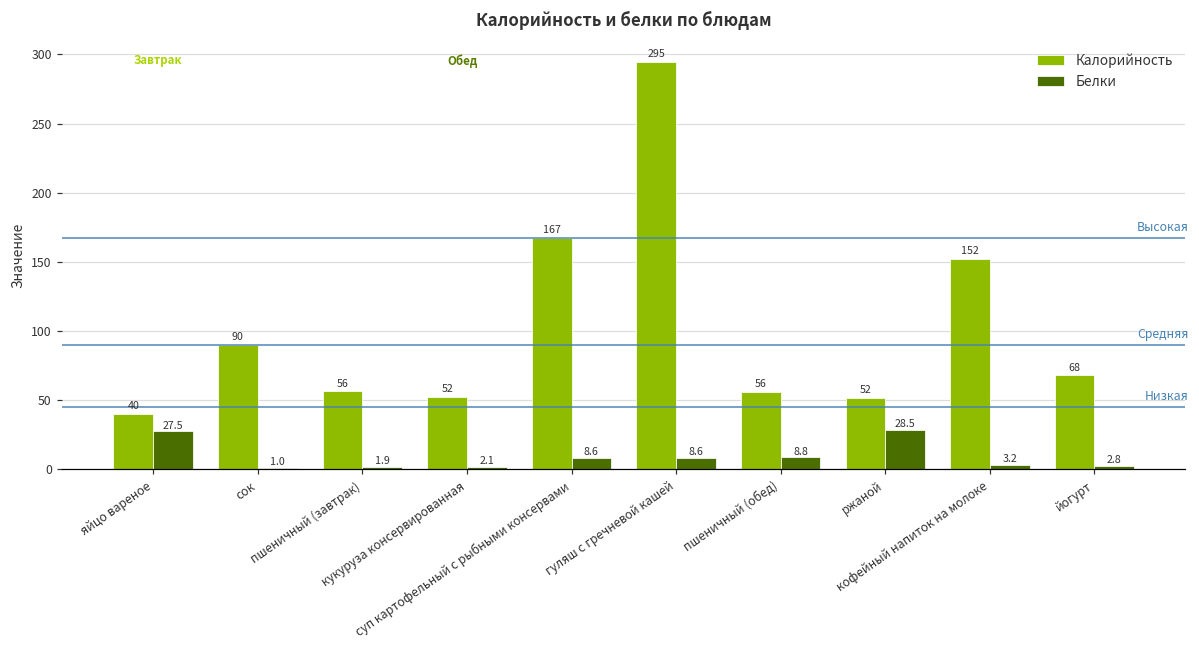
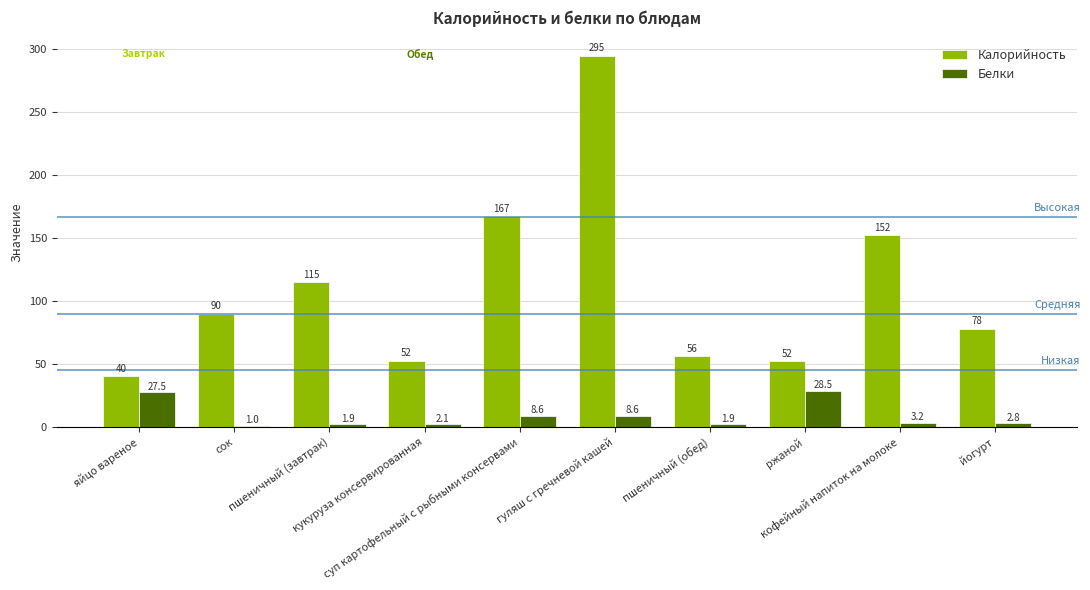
  {
    "Калорийность": {
      "яйцо вареное": 40,
      "сок": 90,
-     "пшеничный (завтрак)": 56,
+     "пшеничный (завтрак)": 115,
      "кукуруза консервированная": 52,
      "суп картофельный с рыбными консервами": 167,
      "гуляш с гречневой кашей": 295,
      "пшеничный (обед)": 56,
      "ржаной": 52,
      "кофейный напиток на молоке": 152,
-     "йогурт": 68
+     "йогурт": 78
    },
    "Белки": {
      "яйцо вареное": 27.5,
      "сок": 1.0,
      "пшеничный (завтрак)": 1.9,
      "кукуруза консервированная": 2.1,
      "суп картофельный с рыбными консервами": 8.6,
      "гуляш с гречневой кашей": 8.6,
-     "пшеничный (обед)": 8.8,
+     "пшеничный (обед)": 1.9,
      "ржаной": 28.5,
      "кофейный напиток на молоке": 3.2,
      "йогурт": 2.8
    }
  }
